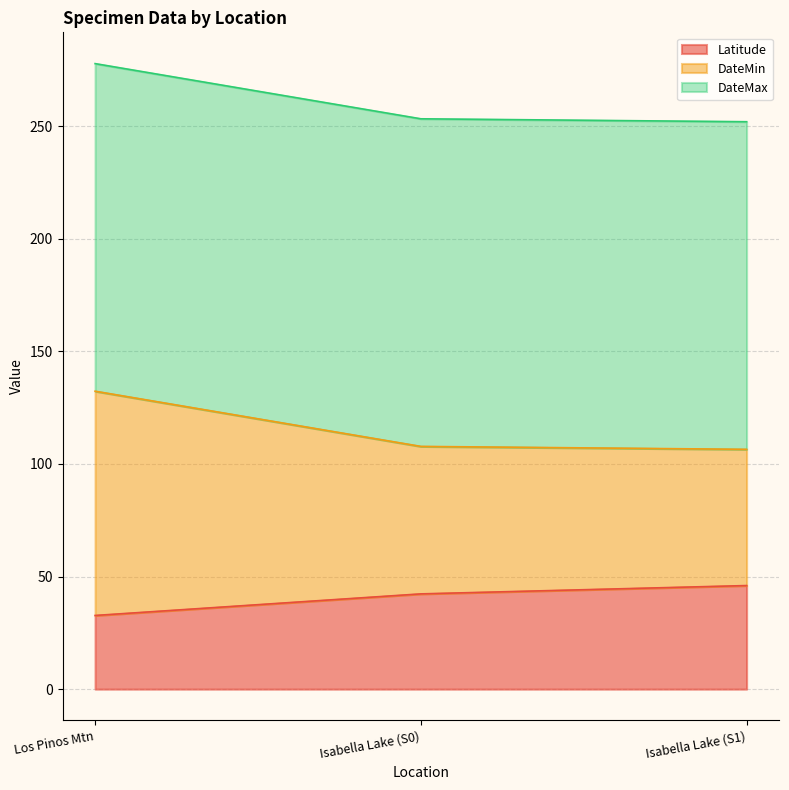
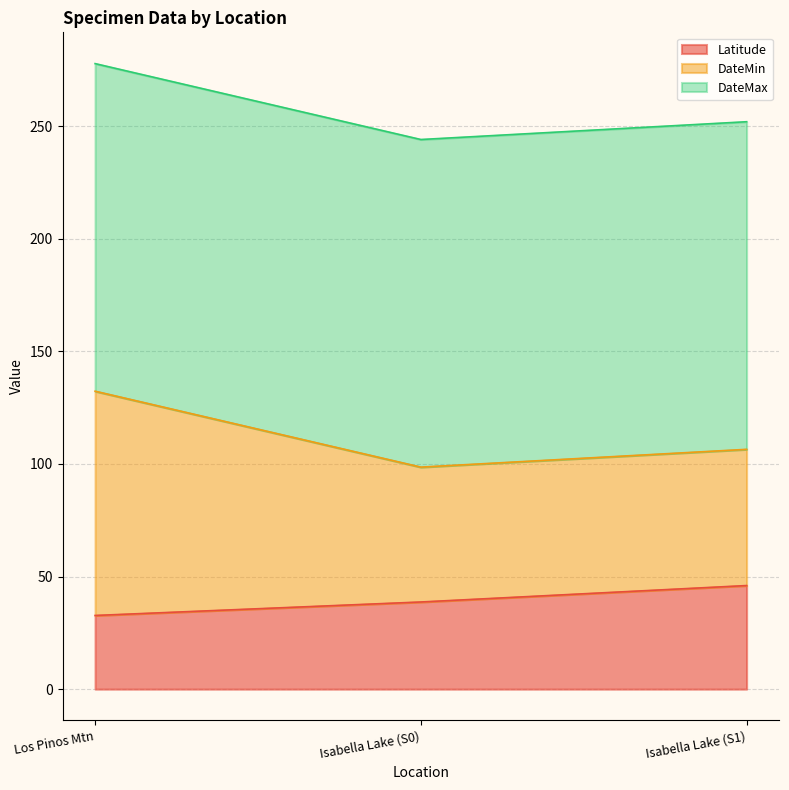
  {
    "Latitude": {
      "Los Pinos Mtn": 33,
-     "Isabella Lake (S0)": 42,
+     "Isabella Lake (S0)": 39,
      "Isabella Lake (S1)": 46
    },
    "DateMin": {
      "Los Pinos Mtn": 100,
-     "Isabella Lake (S0)": 66,
+     "Isabella Lake (S0)": 60,
      "Isabella Lake (S1)": 61
    },
    "DateMax": {
      "Los Pinos Mtn": 146,
      "Isabella Lake (S0)": 146,
      "Isabella Lake (S1)": 146
    }
  }
